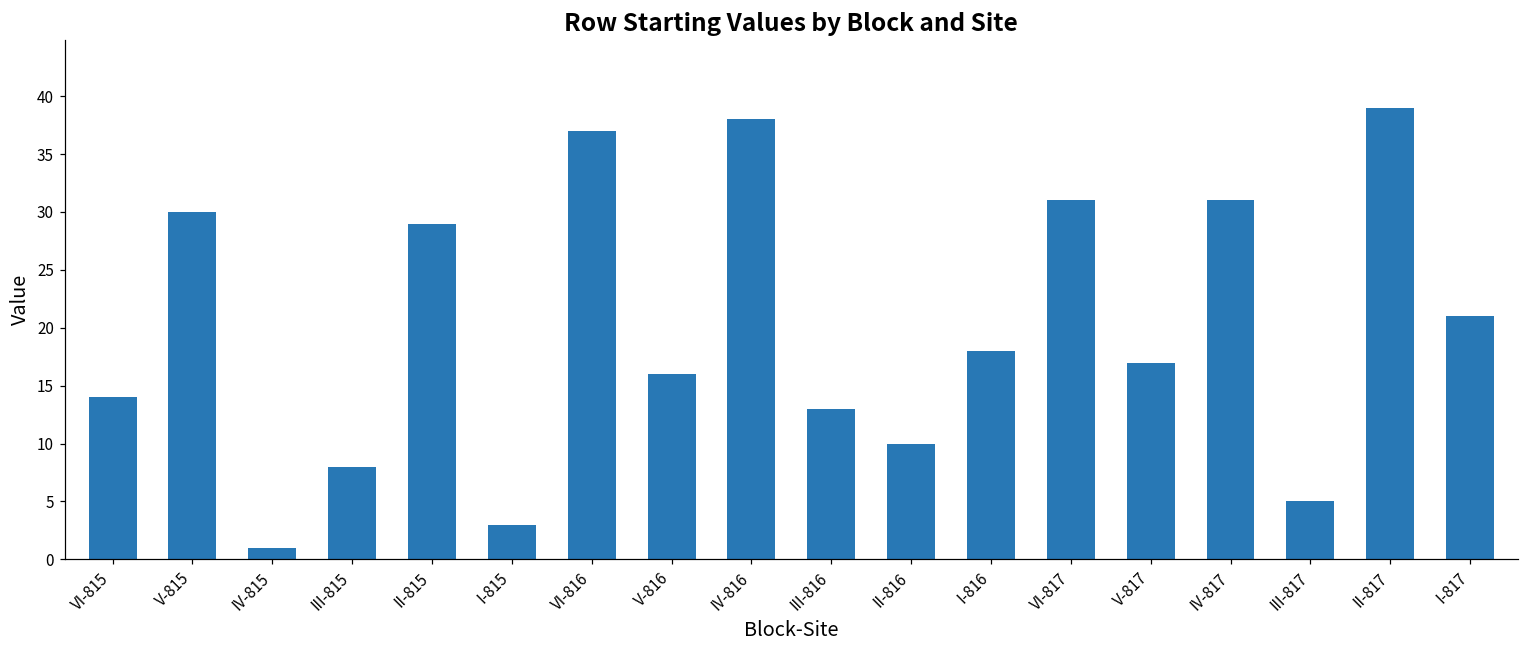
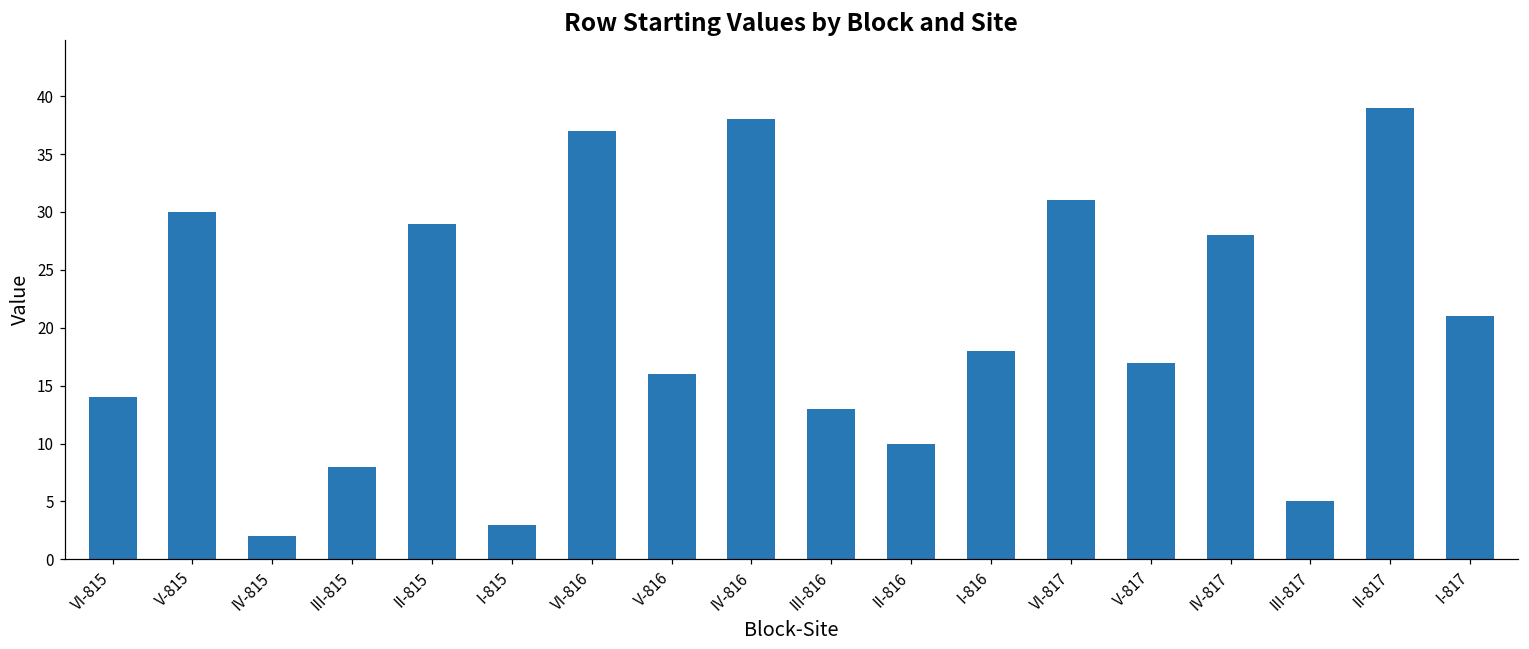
  {
    "VI-815": 14,
    "V-815": 30,
-   "IV-815": 1,
+   "IV-815": 2,
    "III-815": 8,
    "II-815": 29,
    "I-815": 3,
    "VI-816": 37,
    "V-816": 16,
    "IV-816": 38,
    "III-816": 13,
    "II-816": 10,
    "I-816": 18,
    "VI-817": 31,
    "V-817": 17,
-   "IV-817": 31,
+   "IV-817": 28,
    "III-817": 5,
    "II-817": 39,
    "I-817": 21
  }
